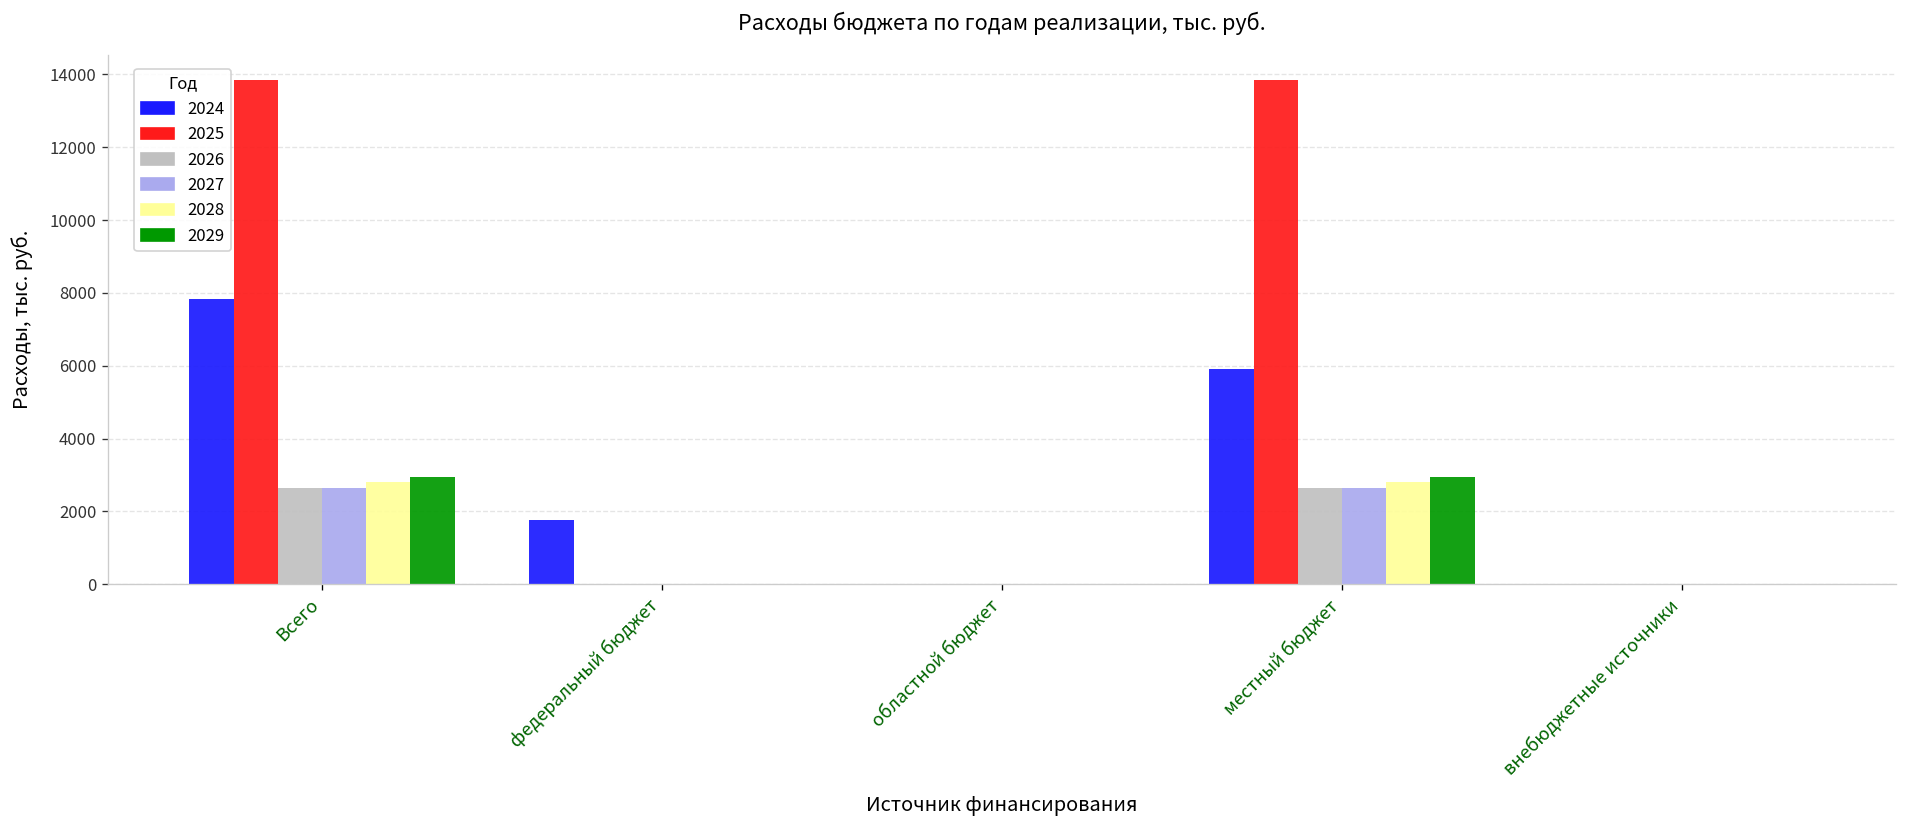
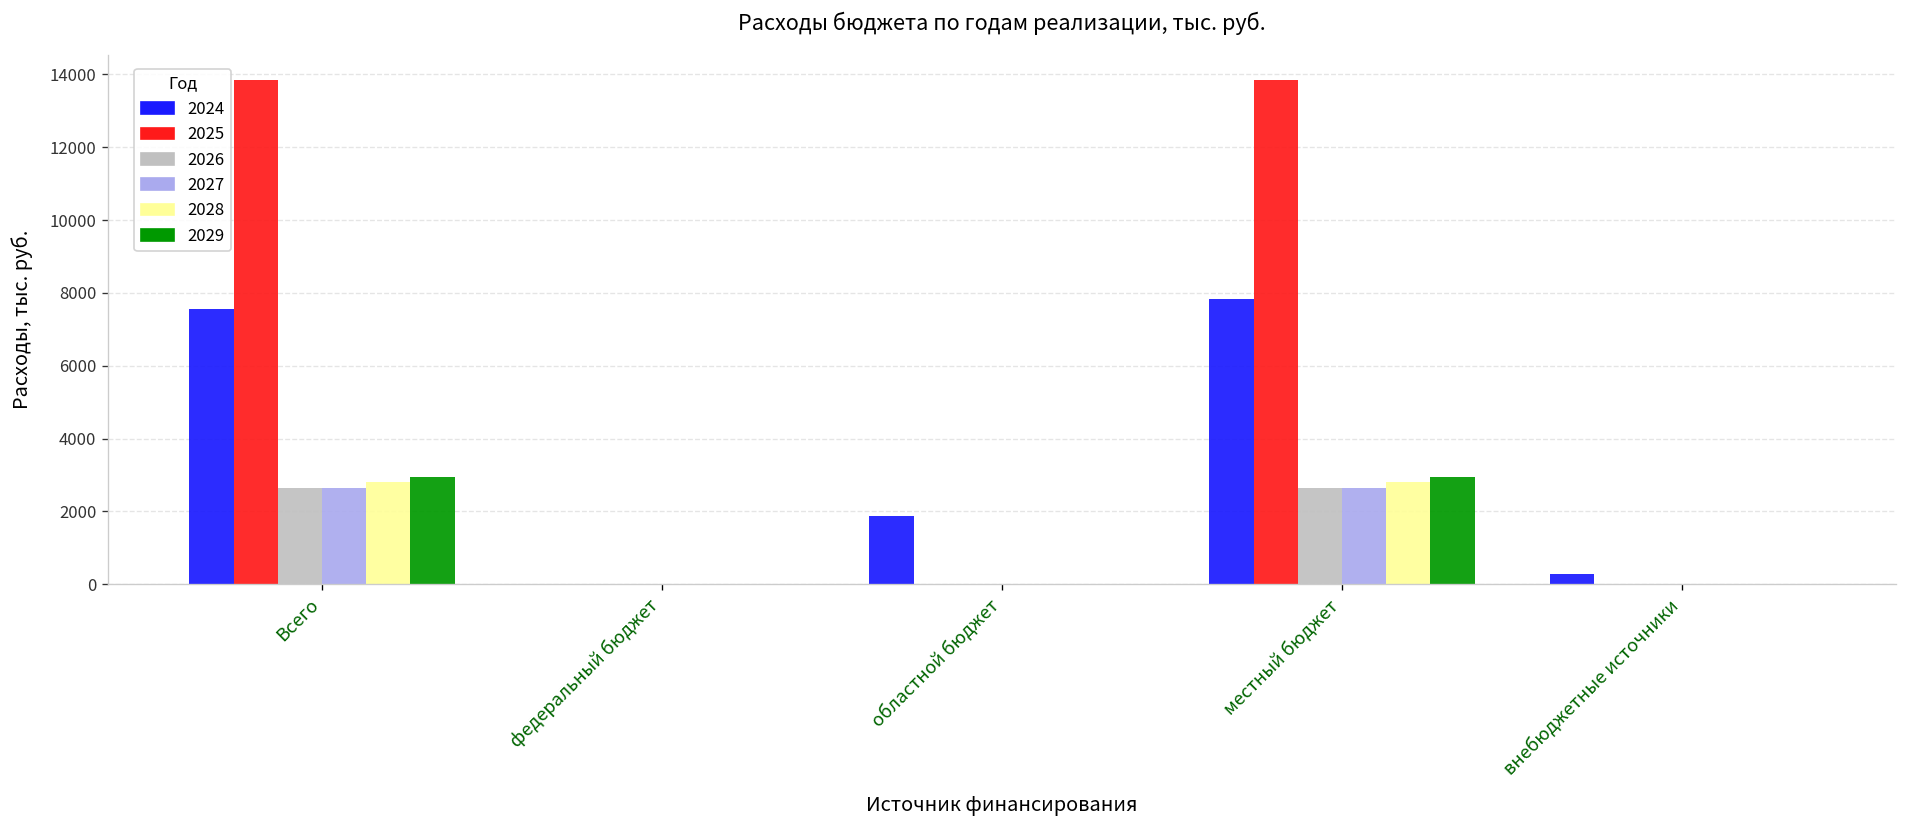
  {
    "2024": {
-     "Всего": 7800,
-     "федеральный бюджет": 1800,
-     "областной бюджет": 0,
-     "местный бюджет": 5900,
-     "внебюджетные источники": 0
+     "Всего": 7600,
+     "федеральный бюджет": 0,
+     "областной бюджет": 1900,
+     "местный бюджет": 7800,
+     "внебюджетные источники": 300
    },
    "2025": {
      "Всего": 13800,
      "федеральный бюджет": 0,
      "областной бюджет": 0,
      "местный бюджет": 13800,
      "внебюджетные источники": 0
    },
    "2028": {
      "Всего": 2800,
      "федеральный бюджет": 0,
      "областной бюджет": 0,
      "местный бюджет": 2800,
      "внебюджетные источники": 0
    },
    "2029": {
      "Всего": 3000,
      "федеральный бюджет": 0,
      "областной бюджет": 0,
      "местный бюджет": 3000,
      "внебюджетные источники": 0
    }
  }
